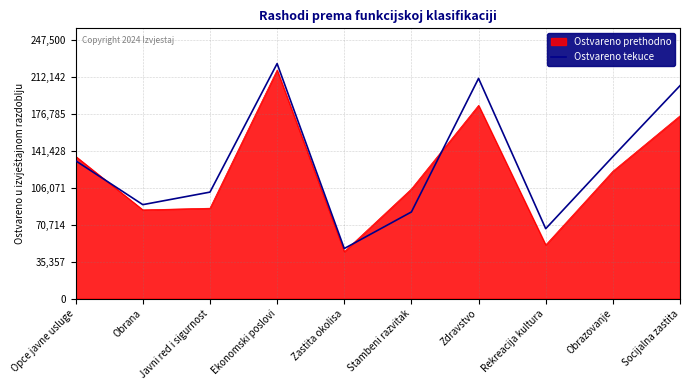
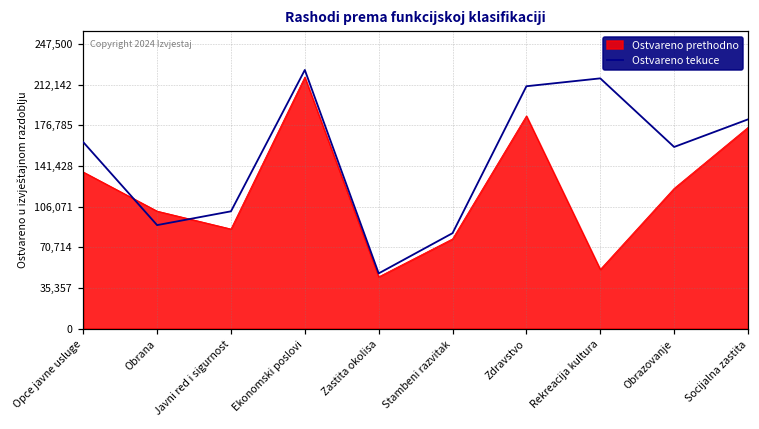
  {
    "Ostvareno prethodno": {
      "Opce javne usluge": "136,000",
-     "Obrana": "85,000",
+     "Obrana": "102,000",
      "Javni red i sigurnost": "87,000",
      "Ekonomski poslovi": "219,000",
      "Zastita okolisa": "45,000",
-     "Stambeni razvitak": "105,000",
+     "Stambeni razvitak": "78,000",
      "Zdravstvo": "185,000",
      "Rekreacija kultura": "51,000",
      "Obrazovanje": "122,000",
      "Socijalna zastita": "175,000"
    },
    "Ostvareno tekuce": {
-     "Opce javne usluge": "132,000",
+     "Opce javne usluge": "162,000",
      "Obrana": "90,000",
      "Javni red i sigurnost": "102,000",
      "Ekonomski poslovi": "225,000",
      "Zastita okolisa": "48,000",
      "Stambeni razvitak": "83,000",
      "Zdravstvo": "211,000",
-     "Rekreacija kultura": "67,000",
-     "Obrazovanje": "136,000",
-     "Socijalna zastita": "204,000"
+     "Rekreacija kultura": "218,000",
+     "Obrazovanje": "158,000",
+     "Socijalna zastita": "182,000"
    }
  }
